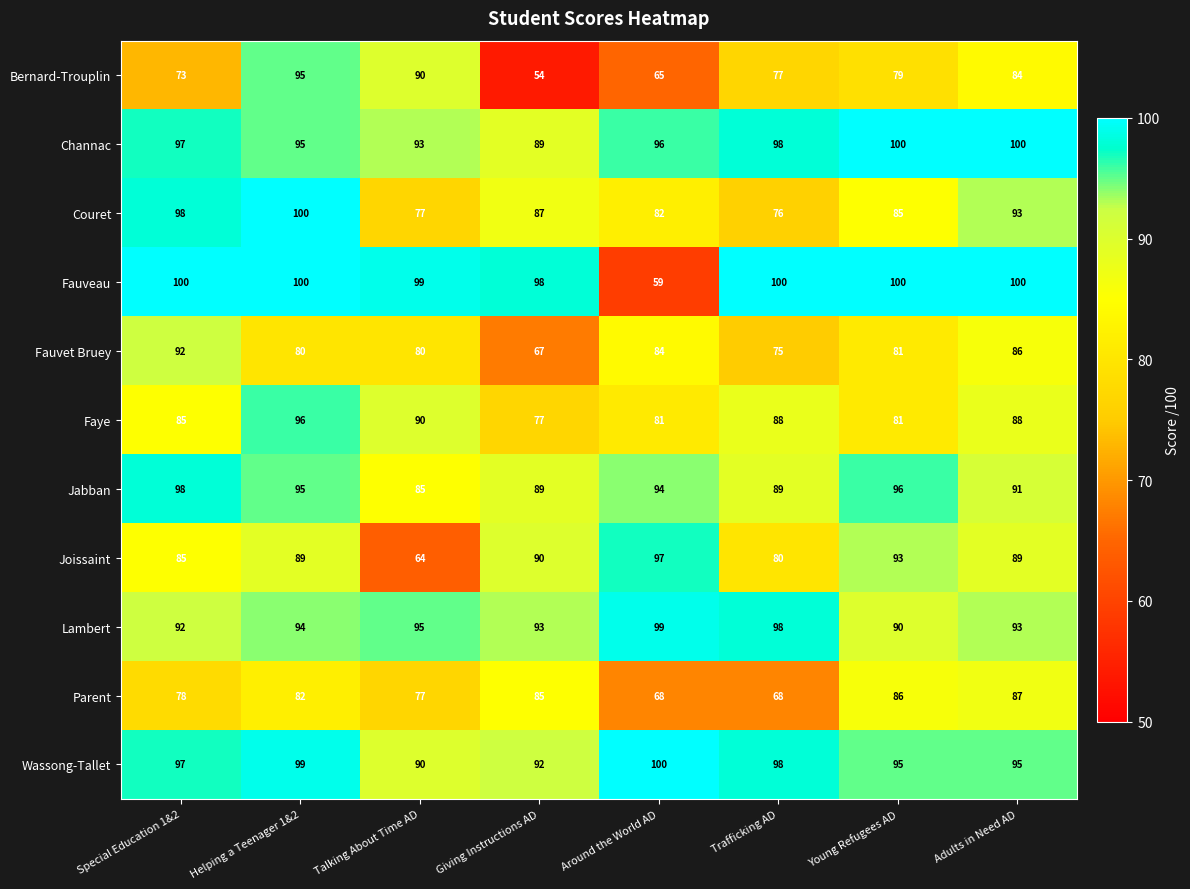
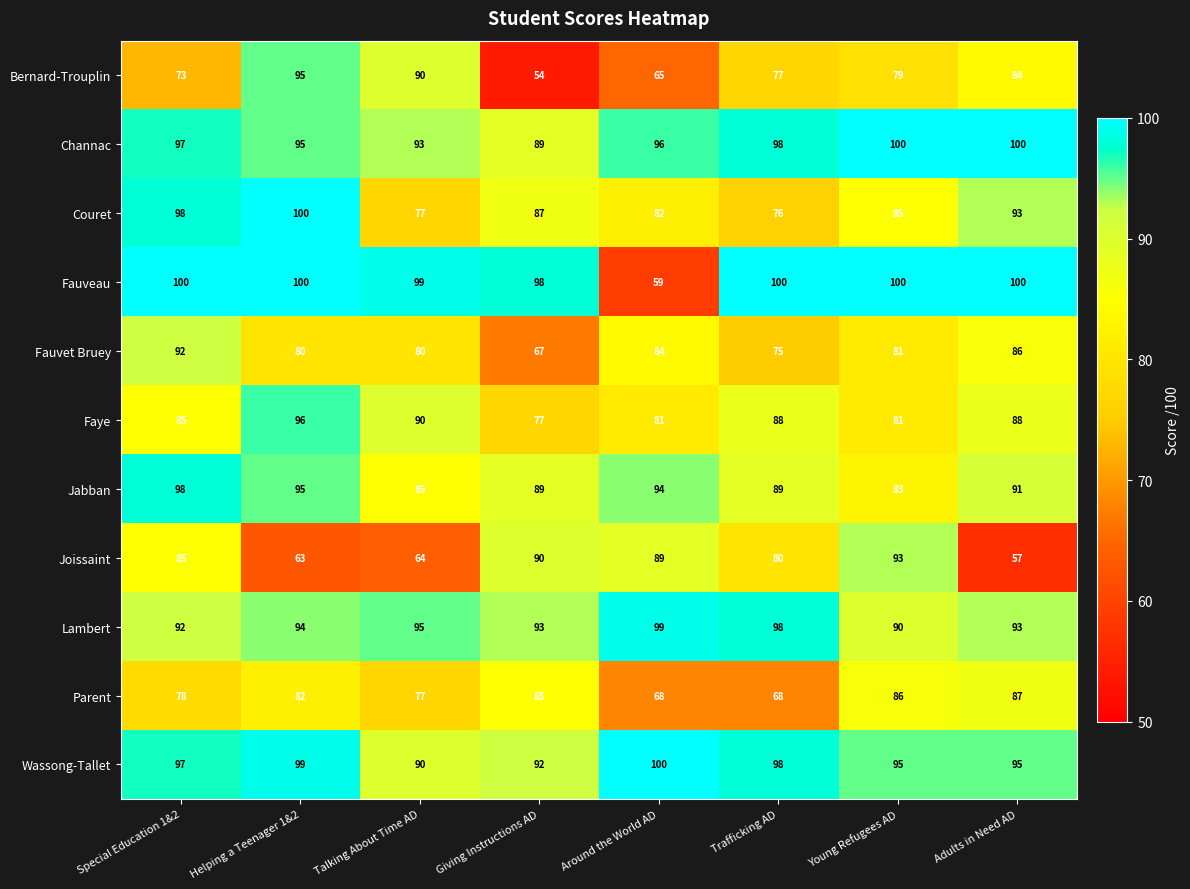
  {
    "Bernard-Trouplin": {
      "Special Education 1&2": 73,
      "Helping a Teenager 1&2": 95,
      "Talking About Time AD": 90,
      "Giving Instructions AD": 54,
      "Around the World AD": 65,
      "Trafficking AD": 77,
      "Young Refugees AD": 79,
      "Adults in Need AD": 84
    },
    "Channac": {
      "Special Education 1&2": 97,
      "Helping a Teenager 1&2": 95,
      "Talking About Time AD": 93,
      "Giving Instructions AD": 89,
      "Around the World AD": 96,
      "Trafficking AD": 98,
      "Young Refugees AD": 100,
      "Adults in Need AD": 100
    },
    "Couret": {
      "Special Education 1&2": 98,
      "Helping a Teenager 1&2": 100,
      "Talking About Time AD": 77,
      "Giving Instructions AD": 87,
      "Around the World AD": 82,
      "Trafficking AD": 76,
      "Young Refugees AD": 85,
      "Adults in Need AD": 93
    },
    "Fauveau": {
      "Special Education 1&2": 100,
      "Helping a Teenager 1&2": 100,
      "Talking About Time AD": 99,
      "Giving Instructions AD": 98,
      "Around the World AD": 59,
      "Trafficking AD": 100,
      "Young Refugees AD": 100,
      "Adults in Need AD": 100
    },
    "Fauvet Bruey": {
      "Special Education 1&2": 92,
      "Helping a Teenager 1&2": 80,
      "Talking About Time AD": 80,
      "Giving Instructions AD": 67,
      "Around the World AD": 84,
      "Trafficking AD": 75,
      "Young Refugees AD": 81,
      "Adults in Need AD": 86
    },
    "Faye": {
      "Special Education 1&2": 85,
      "Helping a Teenager 1&2": 96,
      "Talking About Time AD": 90,
      "Giving Instructions AD": 77,
      "Around the World AD": 81,
      "Trafficking AD": 88,
      "Young Refugees AD": 81,
      "Adults in Need AD": 88
    },
    "Jabban": {
      "Special Education 1&2": 98,
      "Helping a Teenager 1&2": 95,
      "Talking About Time AD": 85,
      "Giving Instructions AD": 89,
      "Around the World AD": 94,
      "Trafficking AD": 89,
-     "Young Refugees AD": 96,
+     "Young Refugees AD": 83,
      "Adults in Need AD": 91
    },
    "Joissaint": {
      "Special Education 1&2": 85,
-     "Helping a Teenager 1&2": 89,
+     "Helping a Teenager 1&2": 63,
      "Talking About Time AD": 64,
      "Giving Instructions AD": 90,
-     "Around the World AD": 97,
+     "Around the World AD": 89,
      "Trafficking AD": 80,
      "Young Refugees AD": 93,
-     "Adults in Need AD": 89
+     "Adults in Need AD": 57
    },
    "Lambert": {
      "Special Education 1&2": 92,
      "Helping a Teenager 1&2": 94,
      "Talking About Time AD": 95,
      "Giving Instructions AD": 93,
      "Around the World AD": 99,
      "Trafficking AD": 98,
      "Young Refugees AD": 90,
      "Adults in Need AD": 93
    },
    "Parent": {
      "Special Education 1&2": 78,
      "Helping a Teenager 1&2": 82,
      "Talking About Time AD": 77,
      "Giving Instructions AD": 85,
      "Around the World AD": 68,
      "Trafficking AD": 68,
      "Young Refugees AD": 86,
      "Adults in Need AD": 87
    },
    "Wassong-Tallet": {
      "Special Education 1&2": 97,
      "Helping a Teenager 1&2": 99,
      "Talking About Time AD": 90,
      "Giving Instructions AD": 92,
      "Around the World AD": 100,
      "Trafficking AD": 98,
      "Young Refugees AD": 95,
      "Adults in Need AD": 95
    }
  }
